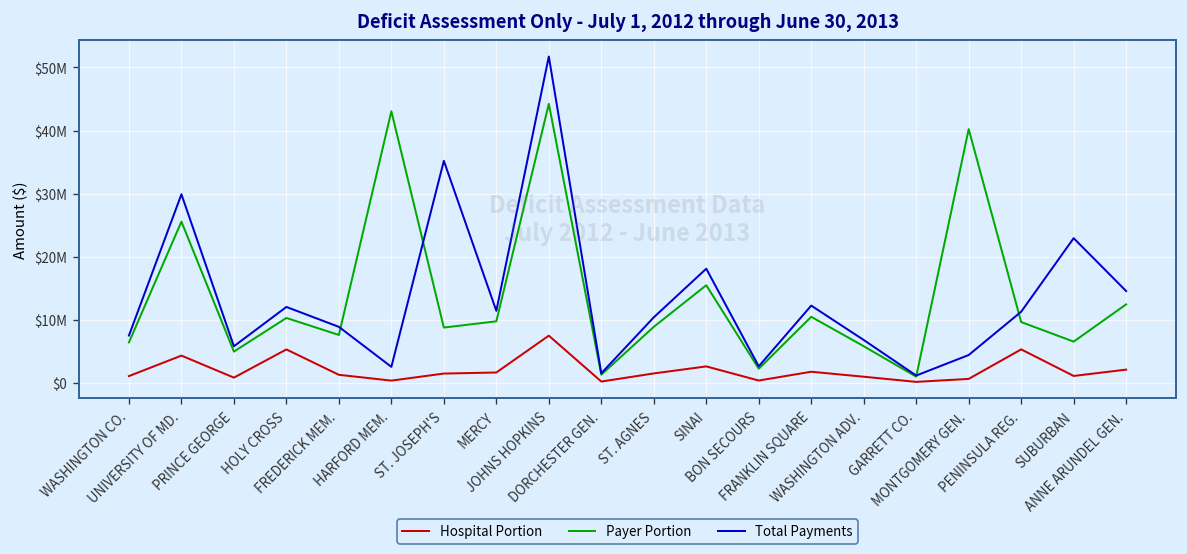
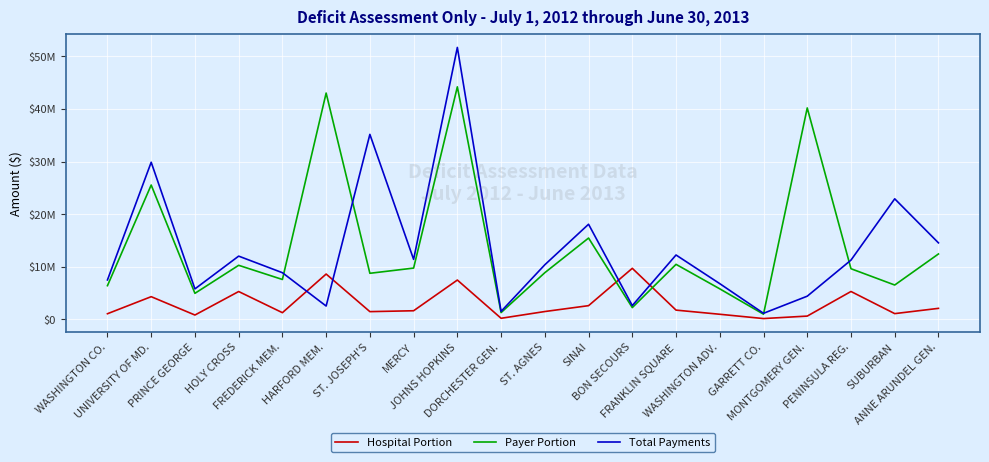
  {
    "Hospital Portion": {
      "WASHINGTON CO.": "$1000000",
      "UNIVERSITY OF MD.": "$4000000",
      "PRINCE GEORGE": "$1000000",
      "HOLY CROSS": "$5000000",
      "FREDERICK MEM.": "$1000000",
-     "HARFORD MEM.": "$0",
+     "HARFORD MEM.": "$9000000",
      "ST. JOSEPH'S": "$1000000",
      "MERCY": "$2000000",
      "JOHNS HOPKINS": "$7000000",
      "DORCHESTER GEN.": "$0",
      "ST. AGNES": "$2000000",
      "SINAI": "$3000000",
-     "BON SECOURS": "$0",
+     "BON SECOURS": "$10000000",
      "FRANKLIN SQUARE": "$2000000",
      "WASHINGTON ADV.": "$1000000",
      "GARRETT CO.": "$0",
      "MONTGOMERY GEN.": "$1000000",
      "PENINSULA REG.": "$5000000",
      "SUBURBAN": "$1000000",
      "ANNE ARUNDEL GEN.": "$2000000"
    },
    "Payer Portion": {
      "WASHINGTON CO.": "$6000000",
      "UNIVERSITY OF MD.": "$26000000",
      "PRINCE GEORGE": "$5000000",
      "HOLY CROSS": "$10000000",
      "FREDERICK MEM.": "$8000000",
      "HARFORD MEM.": "$43000000",
      "ST. JOSEPH'S": "$9000000",
      "MERCY": "$10000000",
      "JOHNS HOPKINS": "$44000000",
      "ST. AGNES": "$9000000",
      "SINAI": "$15000000",
      "FRANKLIN SQUARE": "$10000000",
      "WASHINGTON ADV.": "$6000000",
      "MONTGOMERY GEN.": "$40000000",
      "PENINSULA REG.": "$10000000",
      "SUBURBAN": "$7000000",
      "ANNE ARUNDEL GEN.": "$12000000"
    },
    "Total Payments": {
      "WASHINGTON CO.": "$8000000",
      "UNIVERSITY OF MD.": "$30000000",
      "PRINCE GEORGE": "$6000000",
      "HOLY CROSS": "$12000000",
      "FREDERICK MEM.": "$9000000",
      "HARFORD MEM.": "$3000000",
      "ST. JOSEPH'S": "$35000000",
      "MERCY": "$11000000",
      "JOHNS HOPKINS": "$52000000",
      "ST. AGNES": "$10000000",
      "FRANKLIN SQUARE": "$12000000",
      "WASHINGTON ADV.": "$7000000",
      "MONTGOMERY GEN.": "$4000000",
      "PENINSULA REG.": "$11000000",
      "SUBURBAN": "$23000000",
      "ANNE ARUNDEL GEN.": "$15000000"
    }
  }
